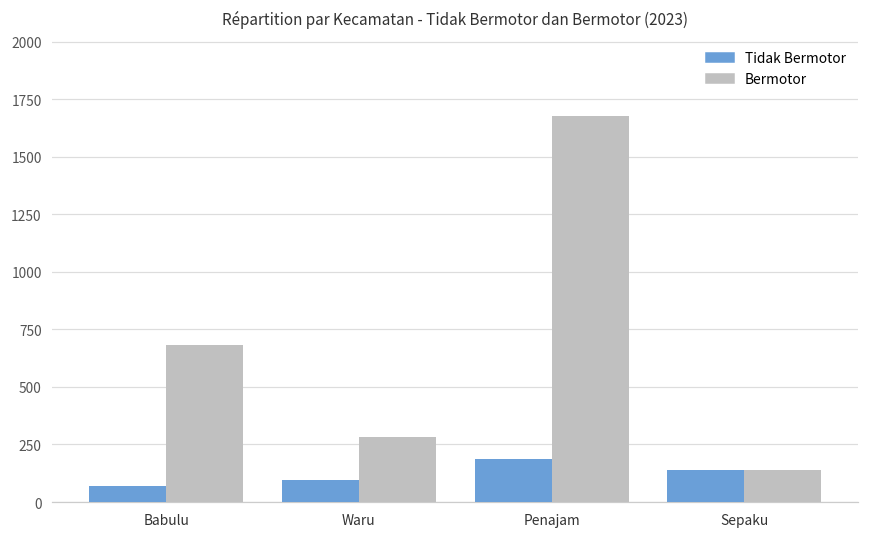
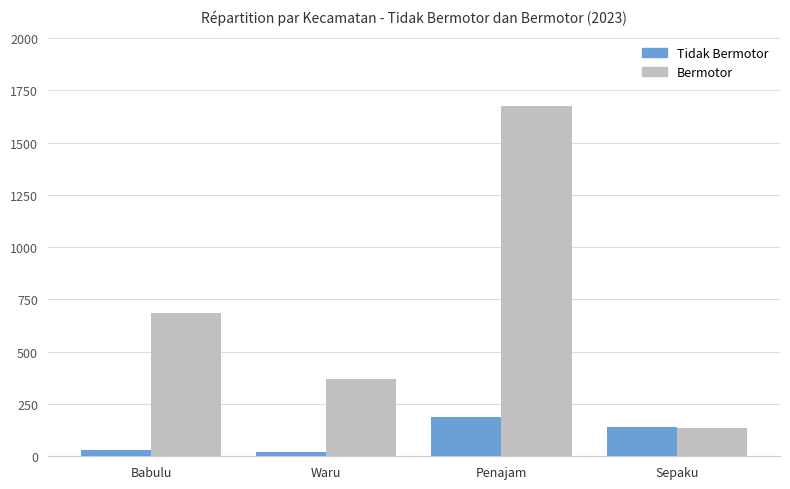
  {
    "Tidak Bermotor": {
-     "Babulu": 70,
-     "Waru": 100,
+     "Babulu": 30,
+     "Waru": 20,
      "Penajam": 190,
      "Sepaku": 140
    },
    "Bermotor": {
      "Babulu": 680,
-     "Waru": 280,
+     "Waru": 370,
      "Penajam": 1680,
      "Sepaku": 140
    }
  }
